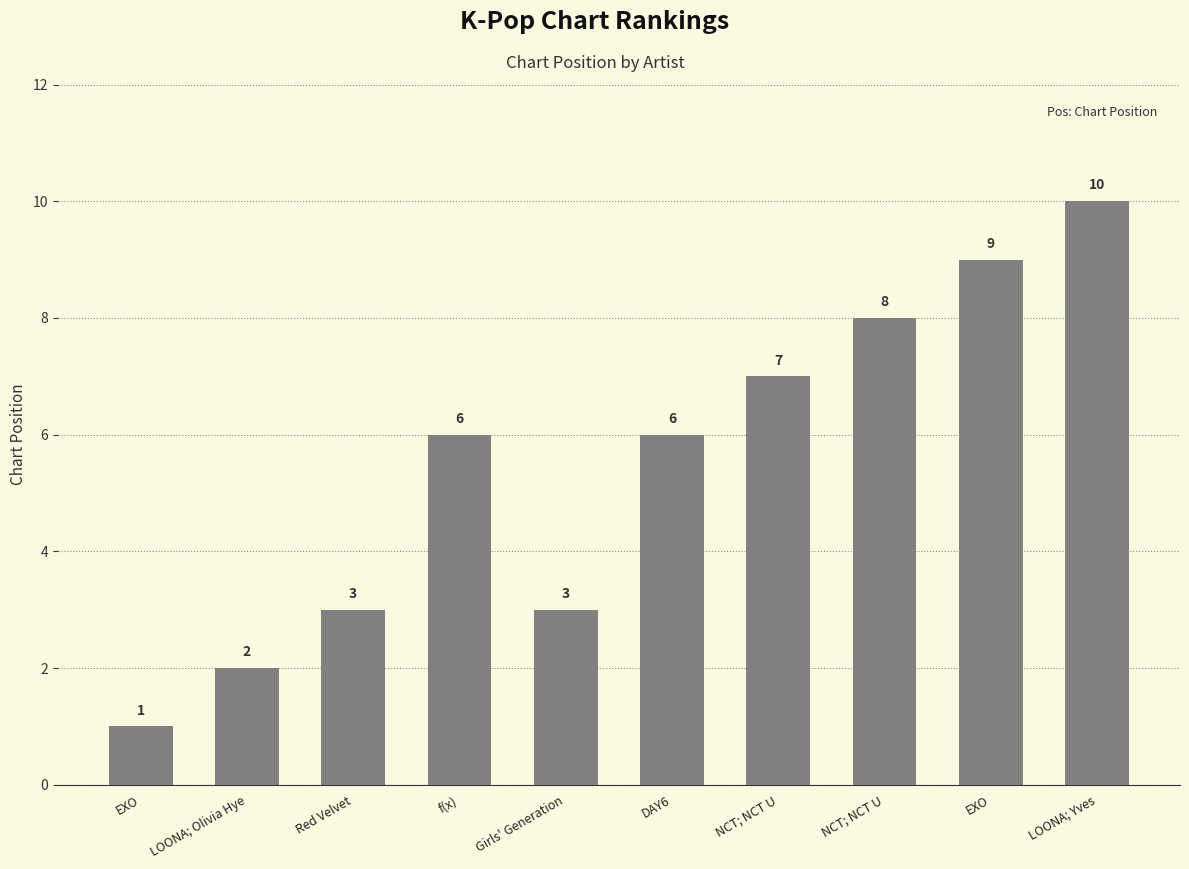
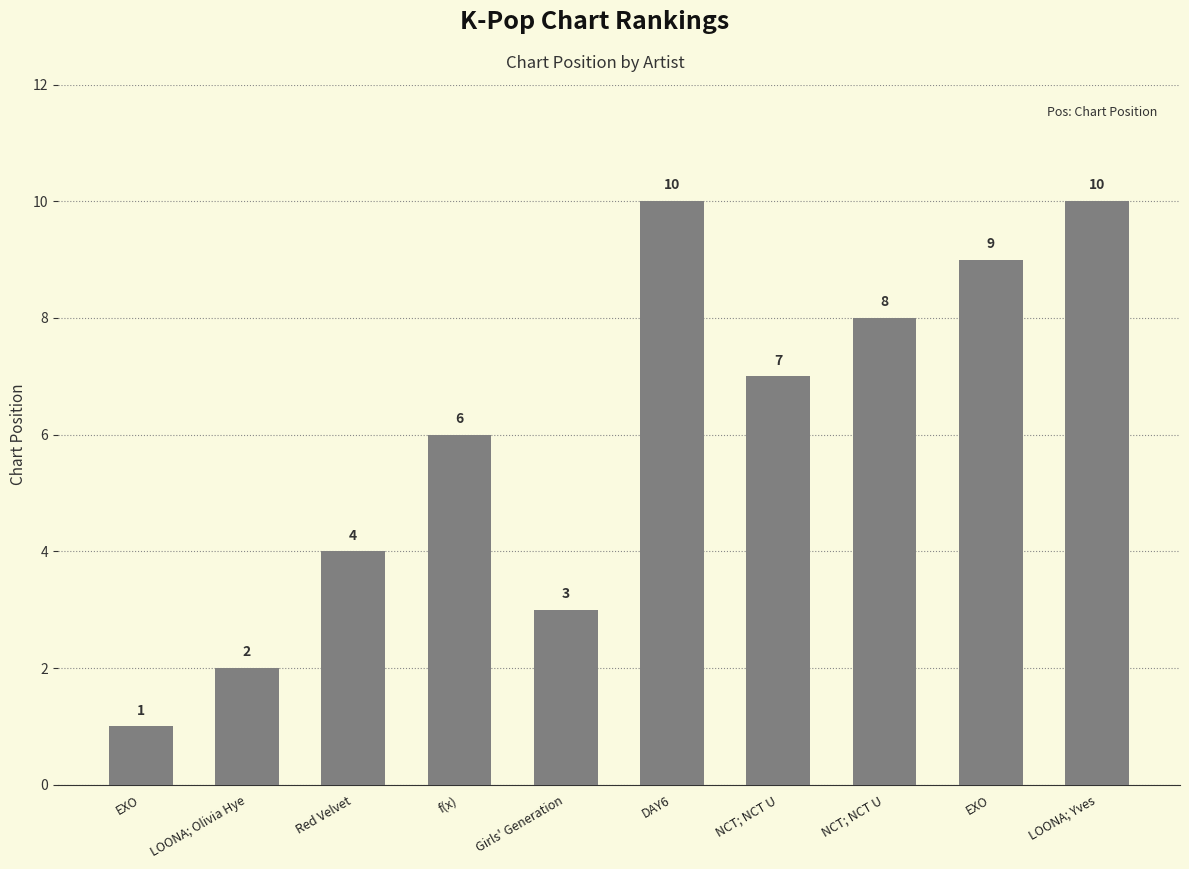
  {
    "LOONA; Olivia Hye": 2,
-   "Red Velvet": 3,
+   "Red Velvet": 4,
    "f(x)": 6,
    "Girls' Generation": 3,
-   "DAY6": 6,
+   "DAY6": 10,
    "LOONA; Yves": 10
  }
